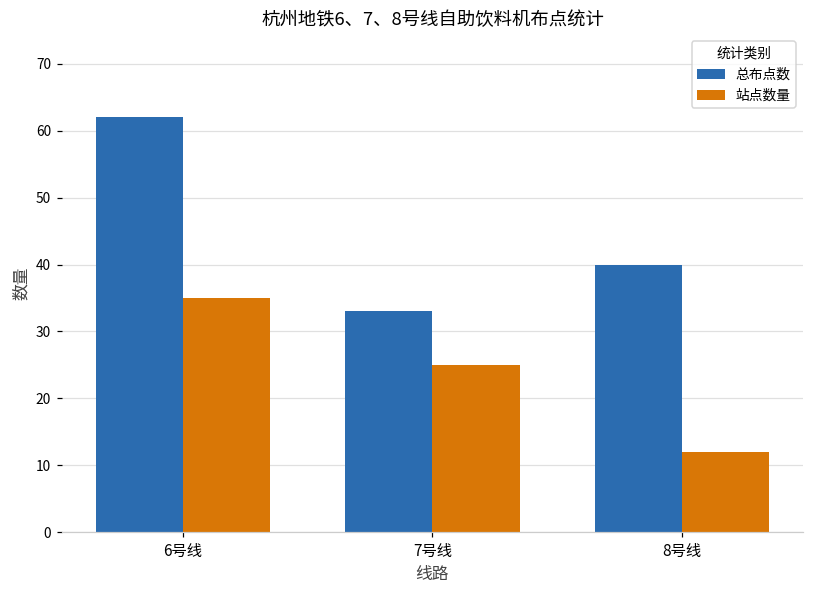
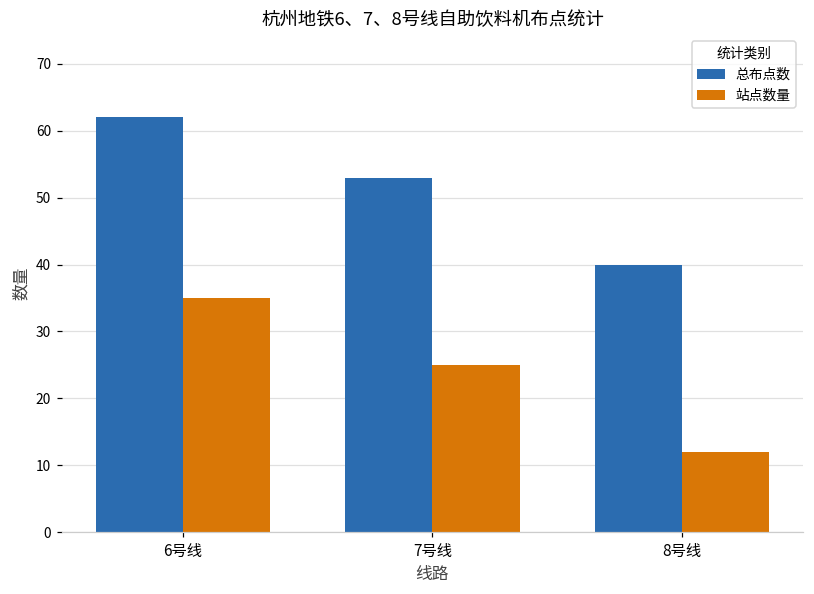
  {
    "总布点数": {
      "6号线": 62,
-     "7号线": 33,
+     "7号线": 53,
      "8号线": 40
    },
    "站点数量": {
      "6号线": 35,
      "7号线": 25,
      "8号线": 12
    }
  }
